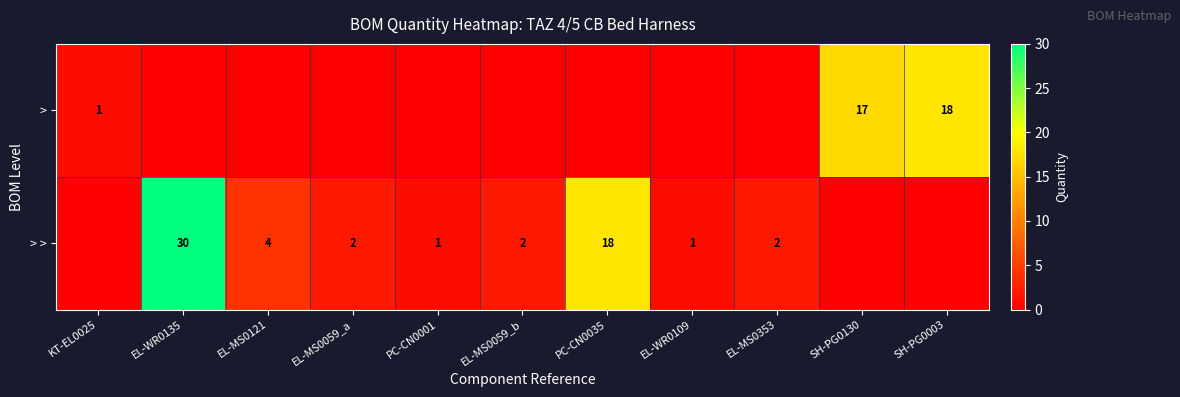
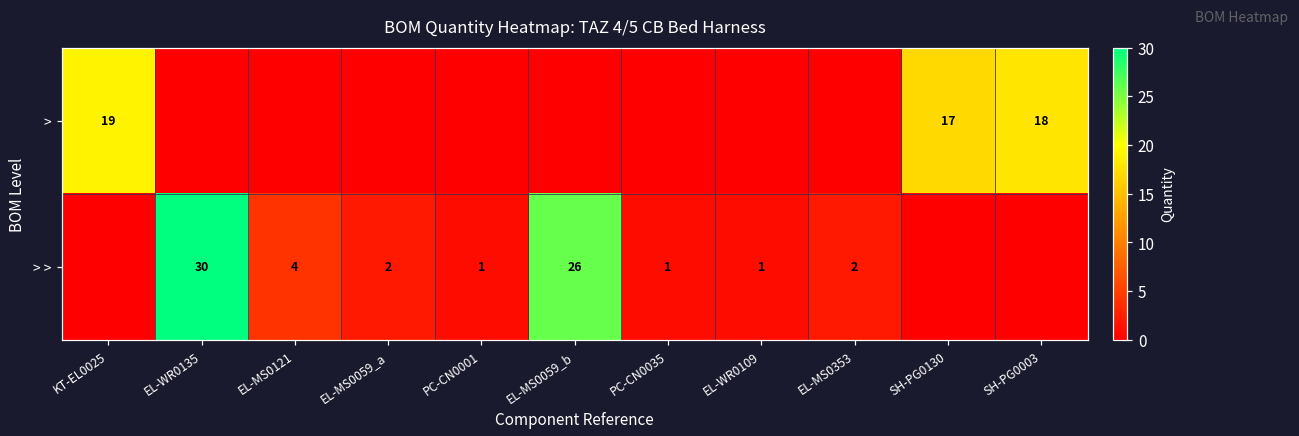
  {
    ">": {
-     "KT-EL0025": 1,
+     "KT-EL0025": 19,
      "SH-PG0130": 17,
      "SH-PG0003": 18
    },
    "> >": {
      "EL-WR0135": 30,
      "EL-MS0121": 4,
      "EL-MS0059_a": 2,
      "PC-CN0001": 1,
-     "EL-MS0059_b": 2,
-     "PC-CN0035": 18,
+     "EL-MS0059_b": 26,
+     "PC-CN0035": 1,
      "EL-WR0109": 1,
      "EL-MS0353": 2
    }
  }
